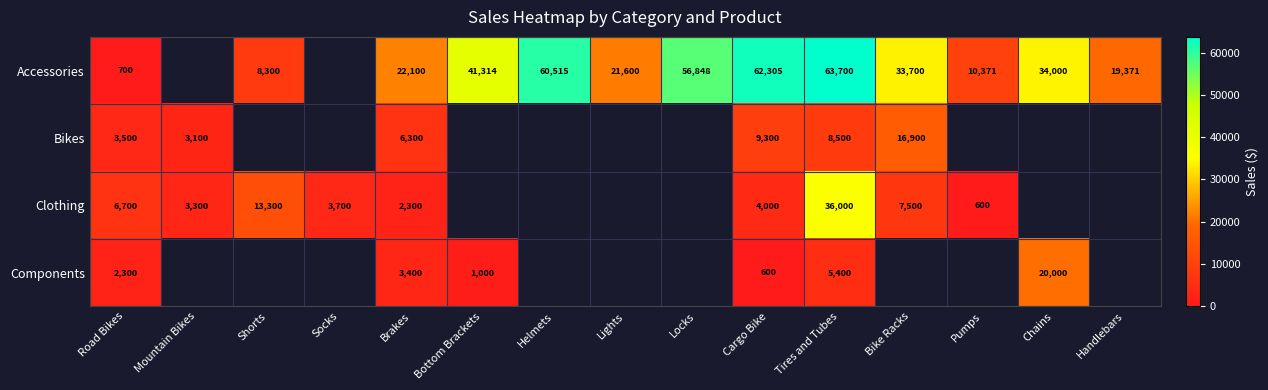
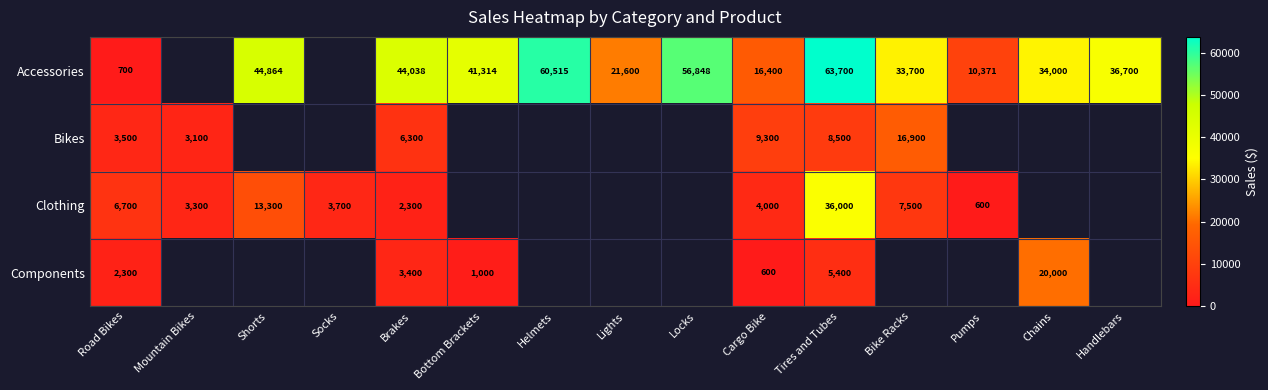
  {
    "Accessories": {
      "Road Bikes": "700",
-     "Shorts": "8,300",
-     "Brakes": "22,100",
+     "Shorts": "44,864",
+     "Brakes": "44,038",
      "Bottom Brackets": "41,314",
      "Helmets": "60,515",
      "Lights": "21,600",
      "Locks": "56,848",
-     "Cargo Bike": "62,305",
+     "Cargo Bike": "16,400",
      "Tires and Tubes": "63,700",
      "Bike Racks": "33,700",
      "Pumps": "10,371",
      "Chains": "34,000",
-     "Handlebars": "19,371"
+     "Handlebars": "36,700"
    },
    "Bikes": {
      "Road Bikes": "3,500",
      "Mountain Bikes": "3,100",
      "Brakes": "6,300",
      "Cargo Bike": "9,300",
      "Tires and Tubes": "8,500",
      "Bike Racks": "16,900"
    },
    "Clothing": {
      "Road Bikes": "6,700",
      "Mountain Bikes": "3,300",
      "Shorts": "13,300",
      "Socks": "3,700",
      "Brakes": "2,300",
      "Cargo Bike": "4,000",
      "Tires and Tubes": "36,000",
      "Bike Racks": "7,500",
      "Pumps": "600"
    },
    "Components": {
      "Road Bikes": "2,300",
      "Brakes": "3,400",
      "Bottom Brackets": "1,000",
      "Cargo Bike": "600",
      "Tires and Tubes": "5,400",
      "Chains": "20,000"
    }
  }
